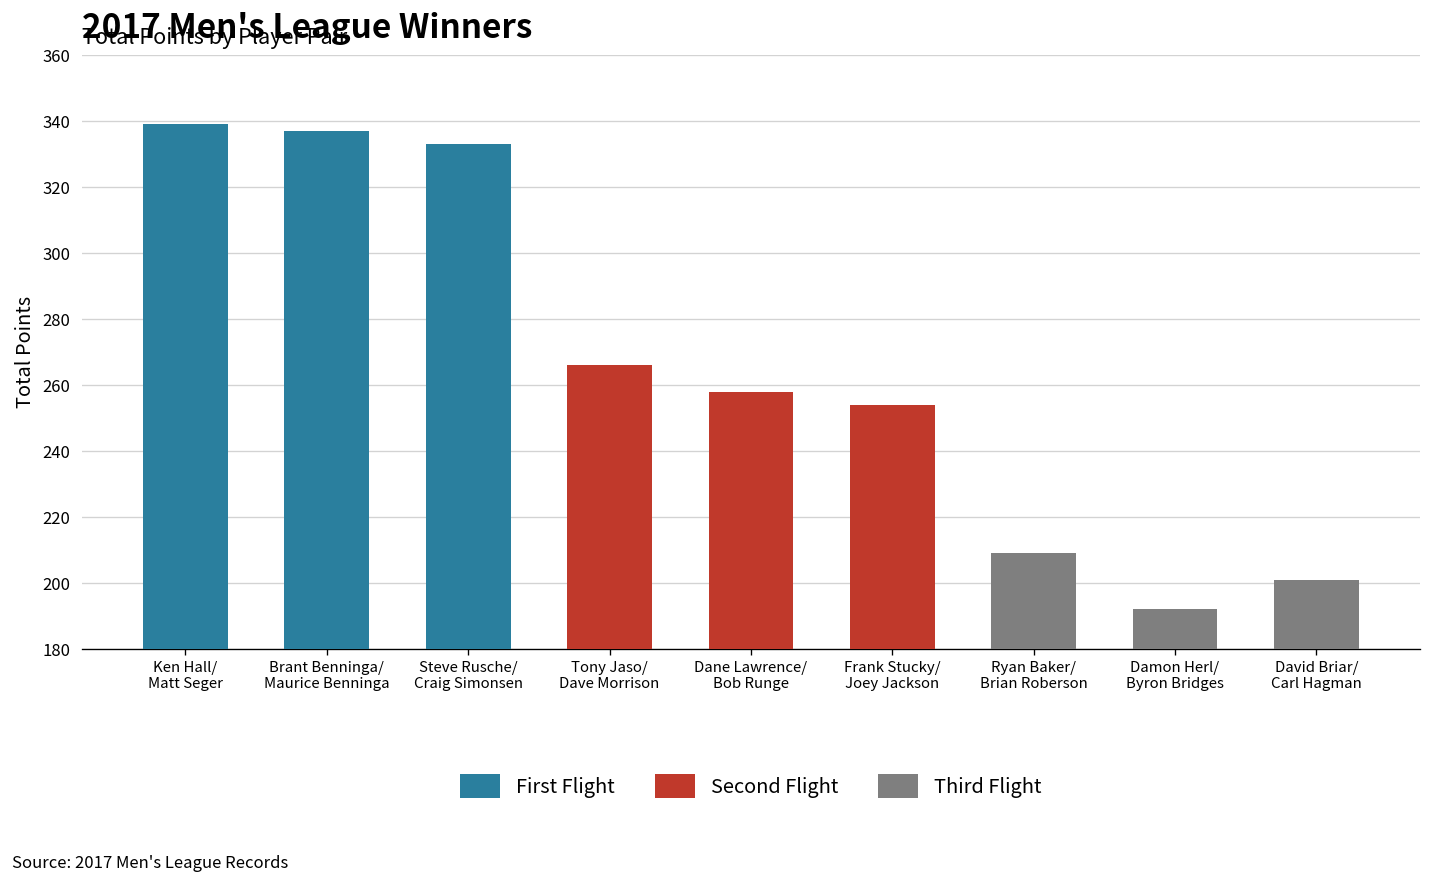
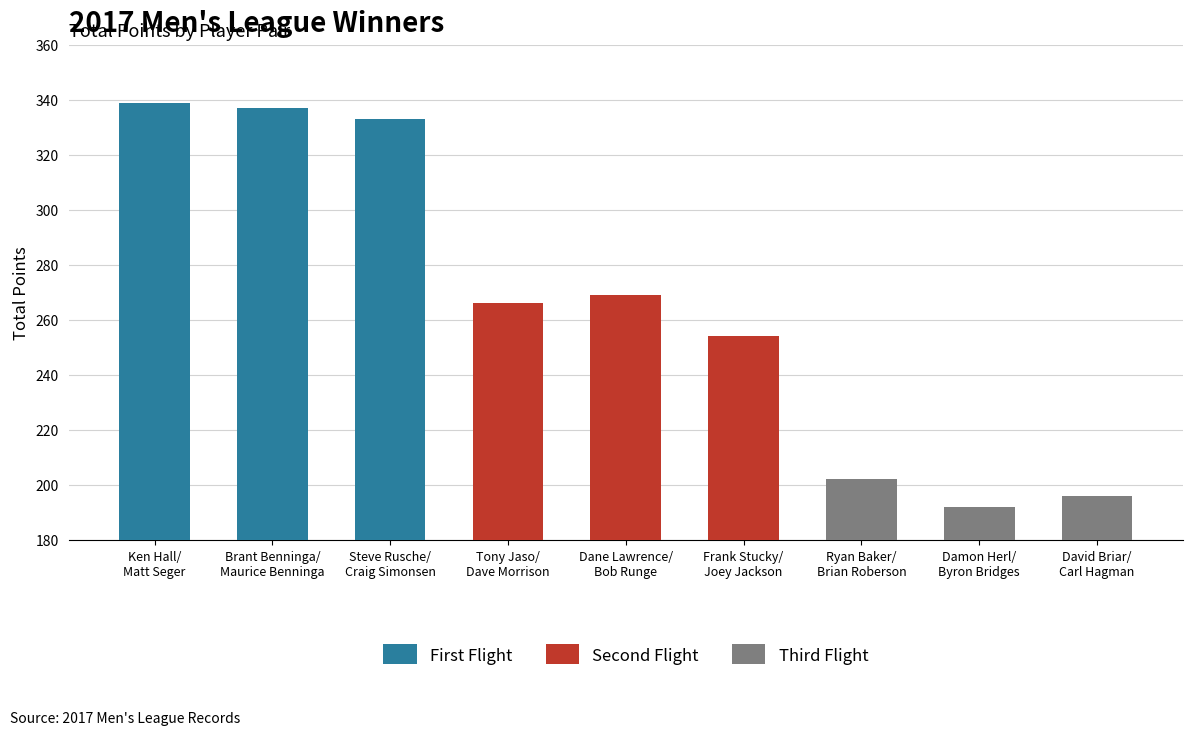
  {
    "First Flight": {
      "Ken Hall/ Matt Seger": 339,
      "Brant Benninga/ Maurice Benninga": 337,
      "Steve Rusche/ Craig Simonsen": 333
    },
    "Second Flight": {
      "Tony Jaso/ Dave Morrison": 266,
-     "Dane Lawrence/ Bob Runge": 258,
+     "Dane Lawrence/ Bob Runge": 269,
      "Frank Stucky/ Joey Jackson": 254
    },
    "Third Flight": {
-     "Ryan Baker/ Brian Roberson": 209,
+     "Ryan Baker/ Brian Roberson": 202,
      "Damon Herl/ Byron Bridges": 192,
-     "David Briar/ Carl Hagman": 201
+     "David Briar/ Carl Hagman": 196
    }
  }
